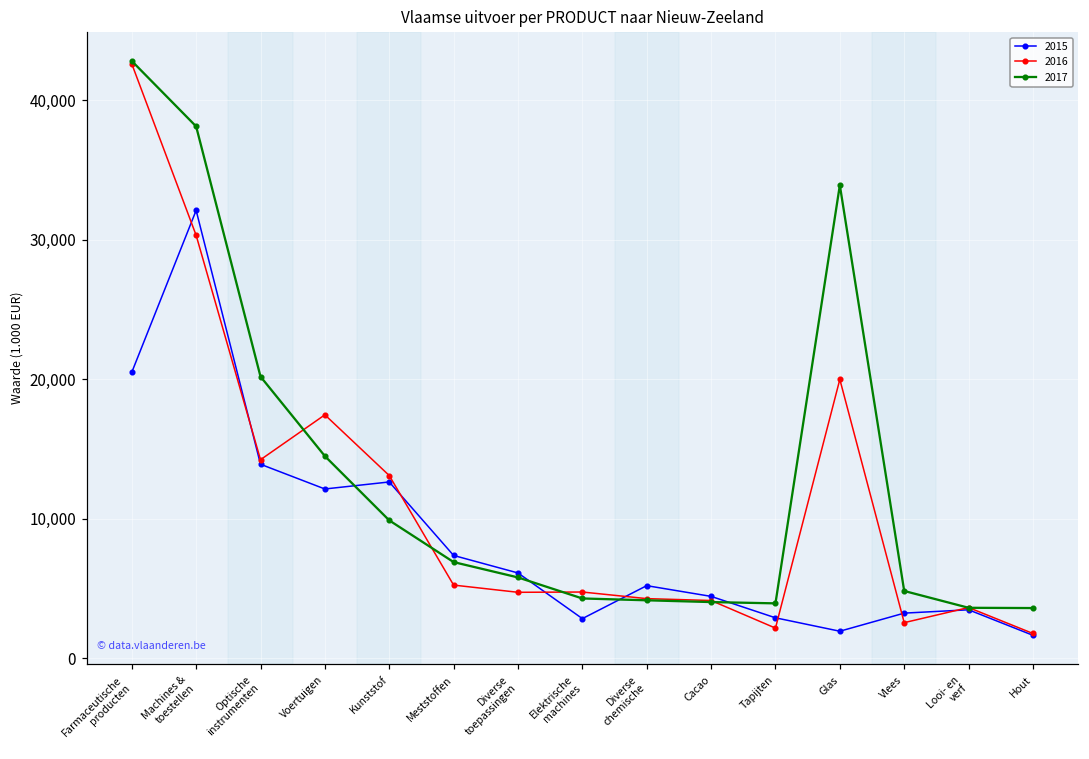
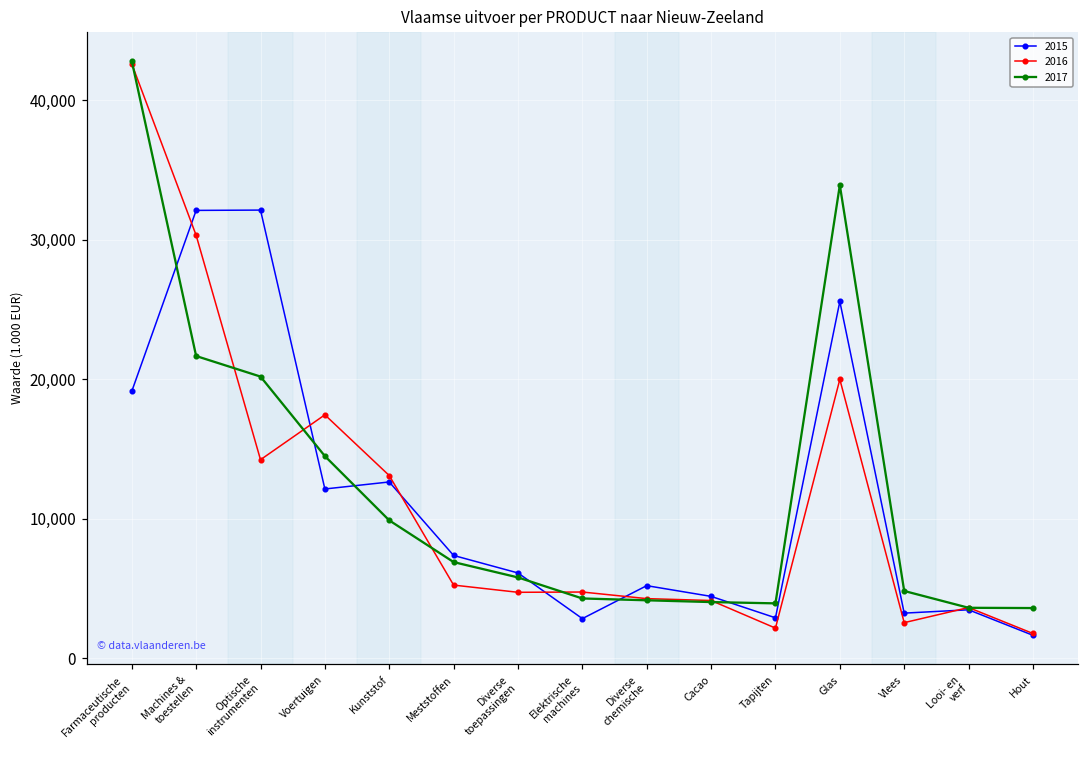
  {
    "2015": {
-     "Farmaceutische producten": "20,500",
+     "Farmaceutische producten": "19,100",
      "Machines & toestellen": "32,100",
-     "Optische instrumenten": "13,900",
+     "Optische instrumenten": "32,100",
      "Voertuigen": "12,100",
      "Kunststof": "12,600",
      "Meststoffen": "7,400",
      "Diverse toepassingen": "6,100",
      "Elektrische machines": "2,900",
      "Diverse chemische": "5,200",
      "Cacao": "4,400",
      "Tapijten": "2,900",
-     "Glas": "1,900",
+     "Glas": "25,600",
      "Vlees": "3,200"
    },
    "2016": {
      "Farmaceutische producten": "42,600",
      "Machines & toestellen": "30,300",
      "Optische instrumenten": "14,200",
      "Voertuigen": "17,500",
      "Kunststof": "13,100",
      "Meststoffen": "5,300",
      "Diverse toepassingen": "4,700",
      "Elektrische machines": "4,800",
      "Tapijten": "2,200",
      "Glas": "20,000",
      "Vlees": "2,600"
    },
    "2017": {
      "Farmaceutische producten": "42,800",
-     "Machines & toestellen": "38,100",
+     "Machines & toestellen": "21,700",
      "Optische instrumenten": "20,200",
      "Voertuigen": "14,500",
      "Kunststof": "9,900",
      "Meststoffen": "6,900",
      "Diverse toepassingen": "5,800",
      "Elektrische machines": "4,300",
      "Tapijten": "3,900",
      "Glas": "33,900",
      "Vlees": "4,800",
      "Hout": "3,600"
    }
  }
